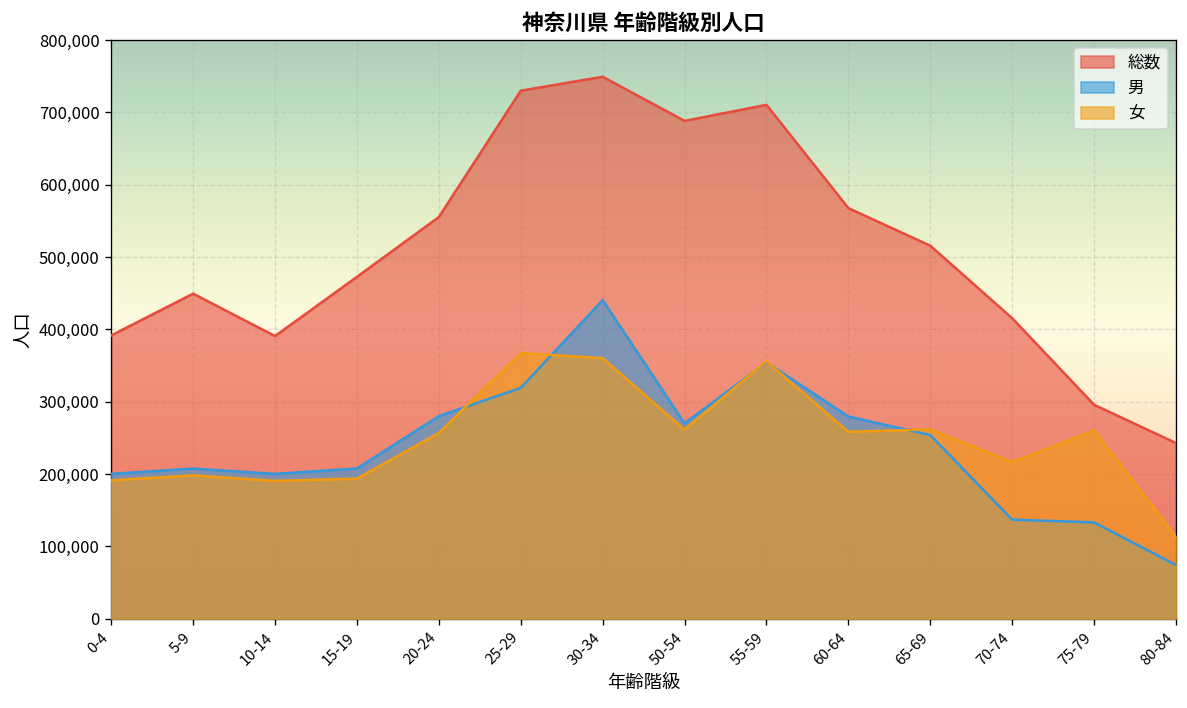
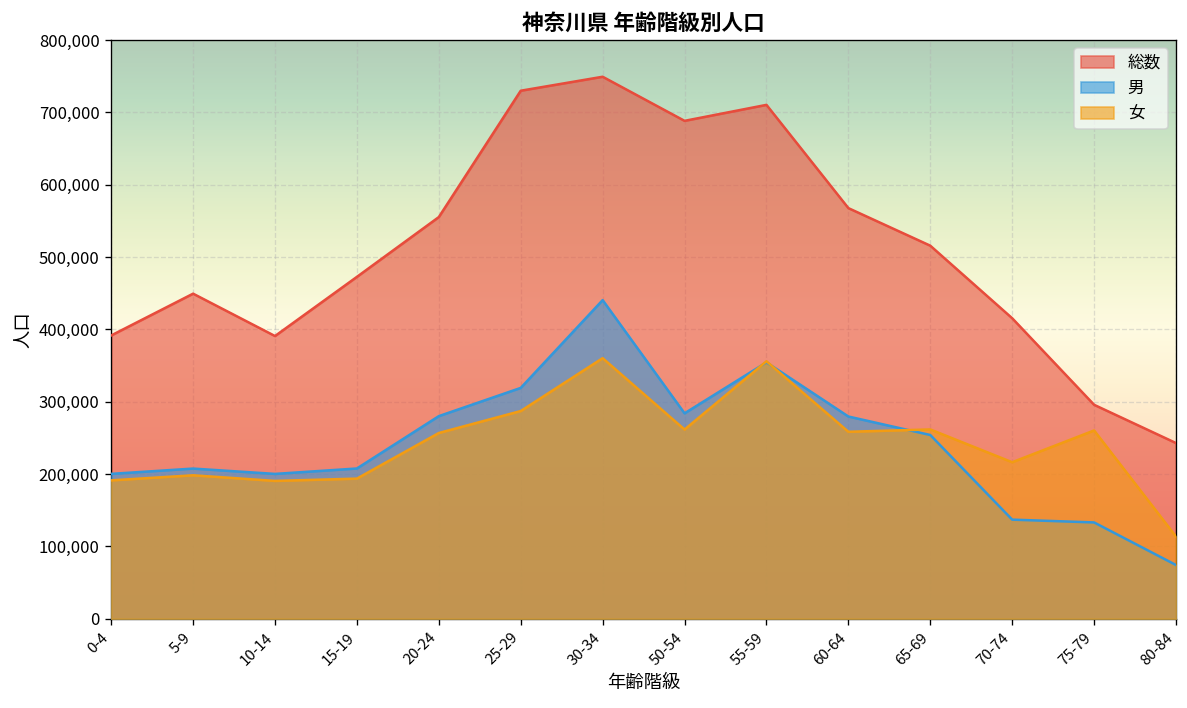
  {
    "総数": {
      "0-4": "390,000",
      "5-9": "450,000",
      "10-14": "390,000",
      "15-19": "470,000",
      "20-24": "560,000",
      "25-29": "730,000",
      "30-34": "750,000",
      "50-54": "690,000",
      "55-59": "710,000",
      "60-64": "570,000",
      "65-69": "520,000",
      "70-74": "420,000",
      "75-79": "300,000",
      "80-84": "240,000"
    },
    "男": {
      "0-4": "200,000",
      "5-9": "210,000",
      "10-14": "200,000",
      "15-19": "210,000",
      "20-24": "280,000",
      "25-29": "320,000",
      "30-34": "440,000",
-     "50-54": "270,000",
+     "50-54": "280,000",
      "60-64": "280,000",
      "65-69": "250,000",
      "70-74": "140,000",
      "75-79": "130,000",
      "80-84": "70,000"
    },
    "女": {
      "0-4": "190,000",
      "5-9": "200,000",
      "10-14": "190,000",
      "15-19": "190,000",
      "20-24": "260,000",
-     "25-29": "370,000",
+     "25-29": "290,000",
      "30-34": "360,000",
      "50-54": "260,000",
      "60-64": "260,000",
      "65-69": "260,000",
      "70-74": "220,000",
      "75-79": "260,000",
      "80-84": "110,000"
    }
  }
